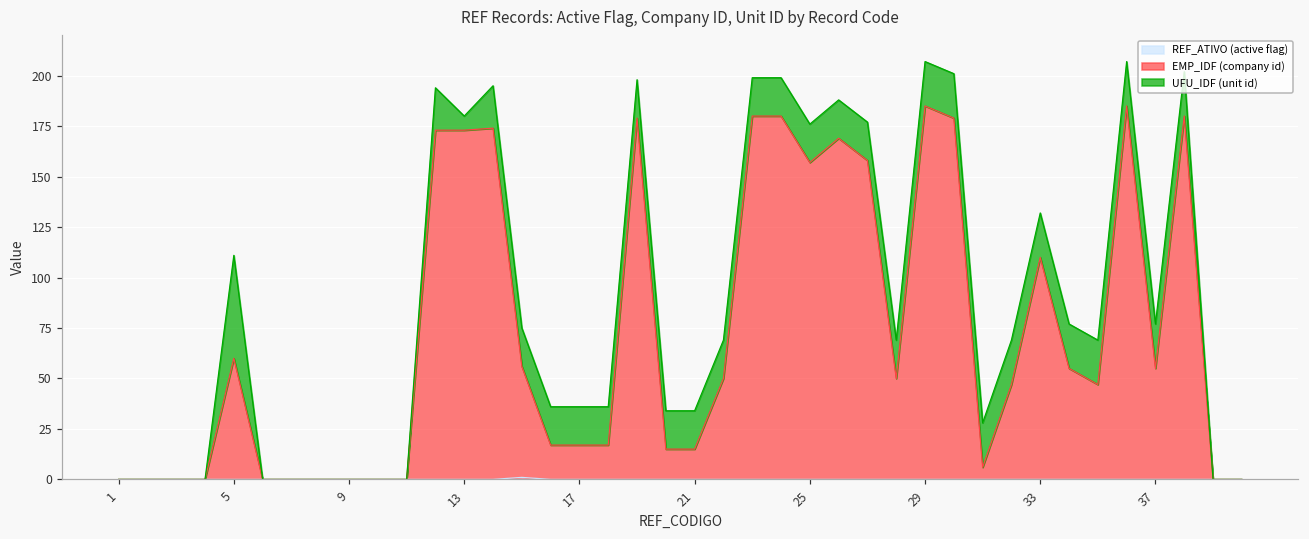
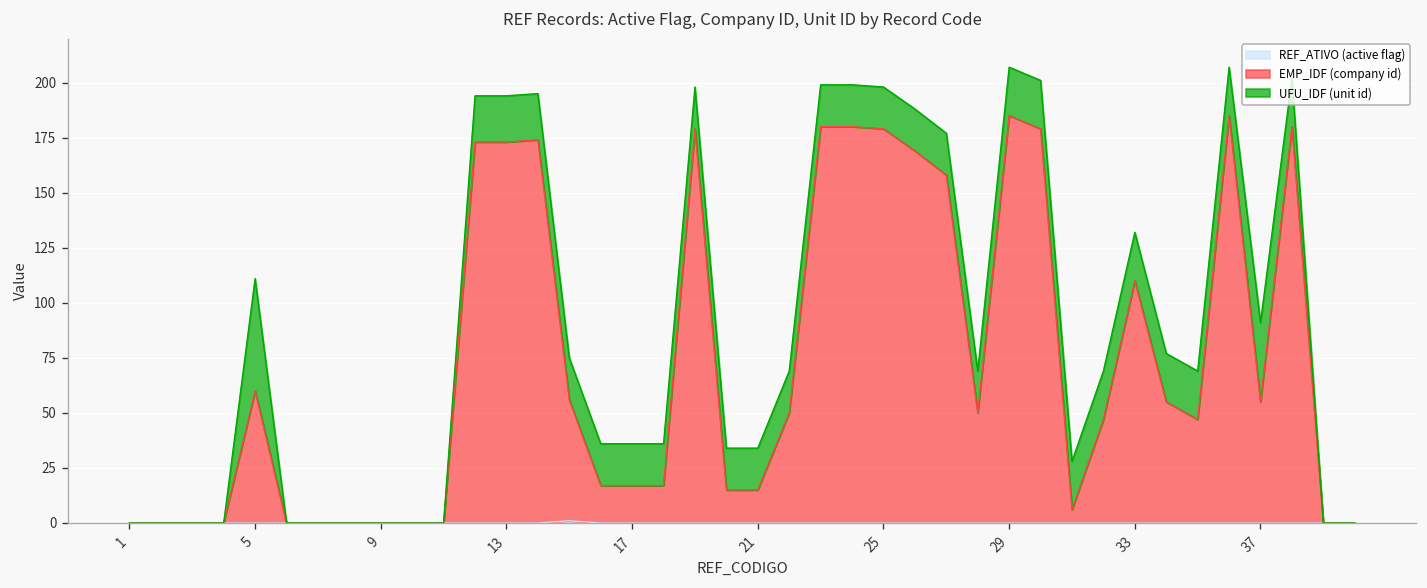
  {
    "REF_ATIVO (active flag)": {
      "5": 0,
      "13": 0,
      "17": 0,
      "21": 0,
      "25": 0,
      "29": 0,
      "33": 0,
      "37": 0
    },
    "EMP_IDF (company id)": {
      "5": 60,
      "13": 173,
      "17": 17,
      "21": 15,
-     "25": 157,
+     "25": 179,
      "29": 185,
      "33": 110,
      "37": 55
    },
    "UFU_IDF (unit id)": {
      "5": 51,
-     "13": 7,
+     "13": 21,
      "17": 19,
      "21": 19,
      "25": 19,
      "29": 22,
      "33": 22,
-     "37": 22
+     "37": 36
    }
  }
